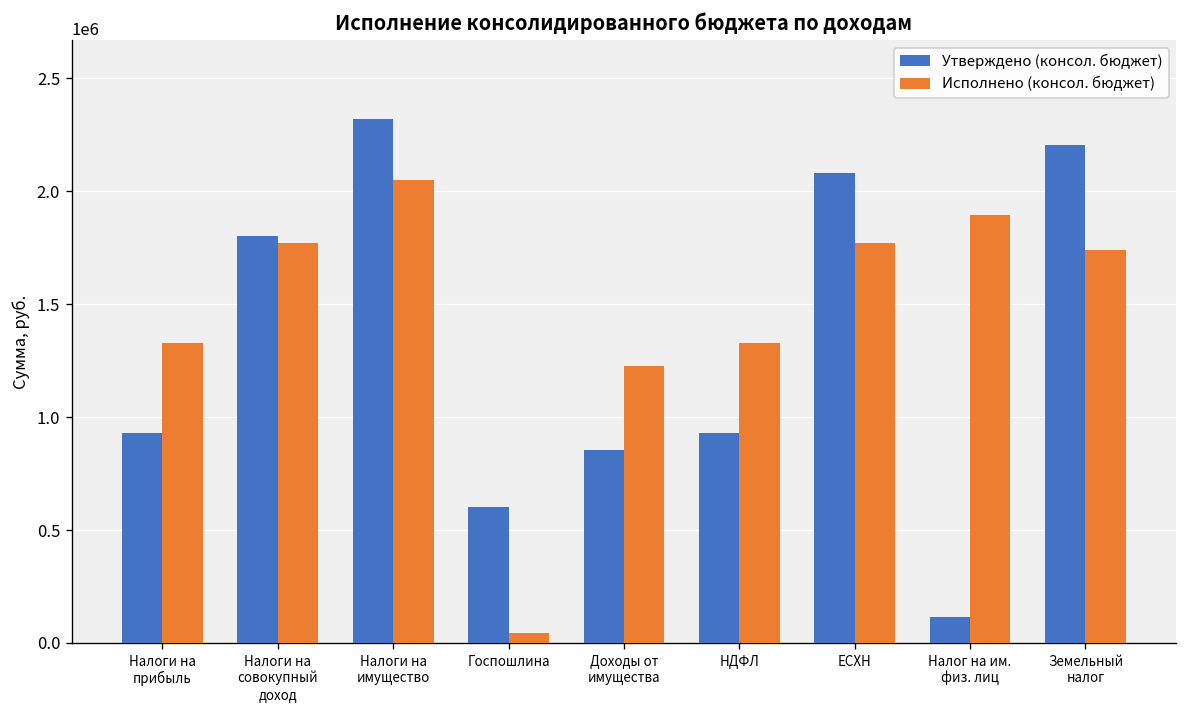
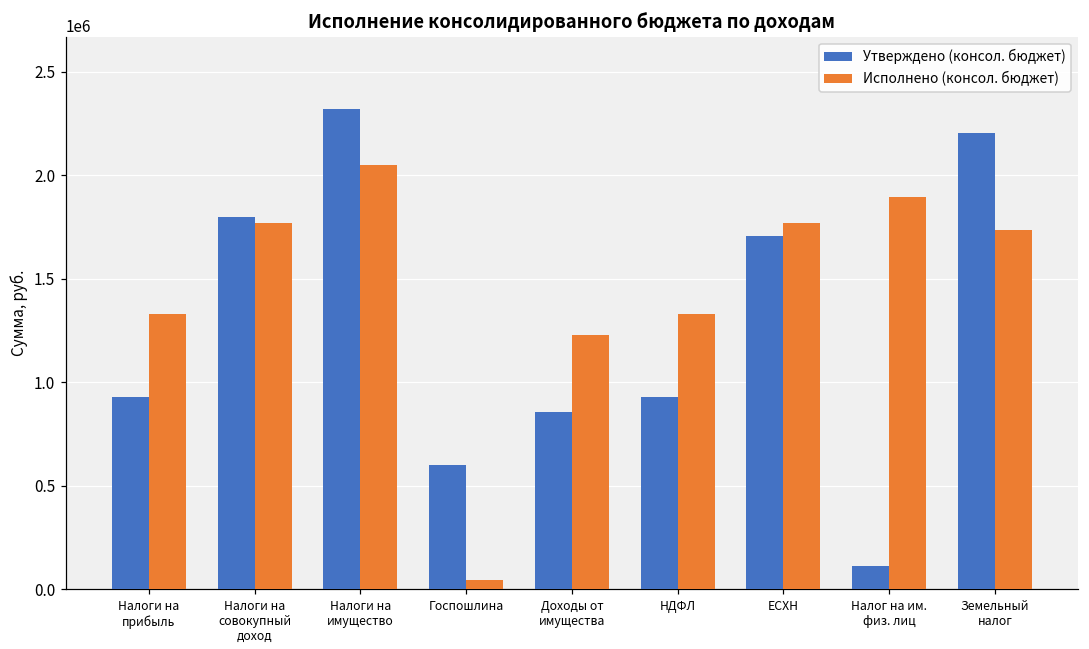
  {
    "Утверждено (консол. бюджет)": {
      "Налоги на прибыль": 930000,
      "Налоги на совокупный доход": 1800000,
      "Налоги на имущество": 2320000,
      "Госпошлина": 600000,
      "Доходы от имущества": 850000,
      "НДФЛ": 930000,
-     "ЕСХН": 2080000,
+     "ЕСХН": 1710000,
      "Налог на им. физ. лиц": 110000,
      "Земельный налог": 2210000
    },
    "Исполнено (консол. бюджет)": {
      "Налоги на прибыль": 1330000,
      "Налоги на совокупный доход": 1770000,
      "Налоги на имущество": 2050000,
      "Госпошлина": 40000,
      "Доходы от имущества": 1230000,
      "НДФЛ": 1330000,
      "ЕСХН": 1770000,
      "Налог на им. физ. лиц": 1900000,
      "Земельный налог": 1740000
    }
  }
